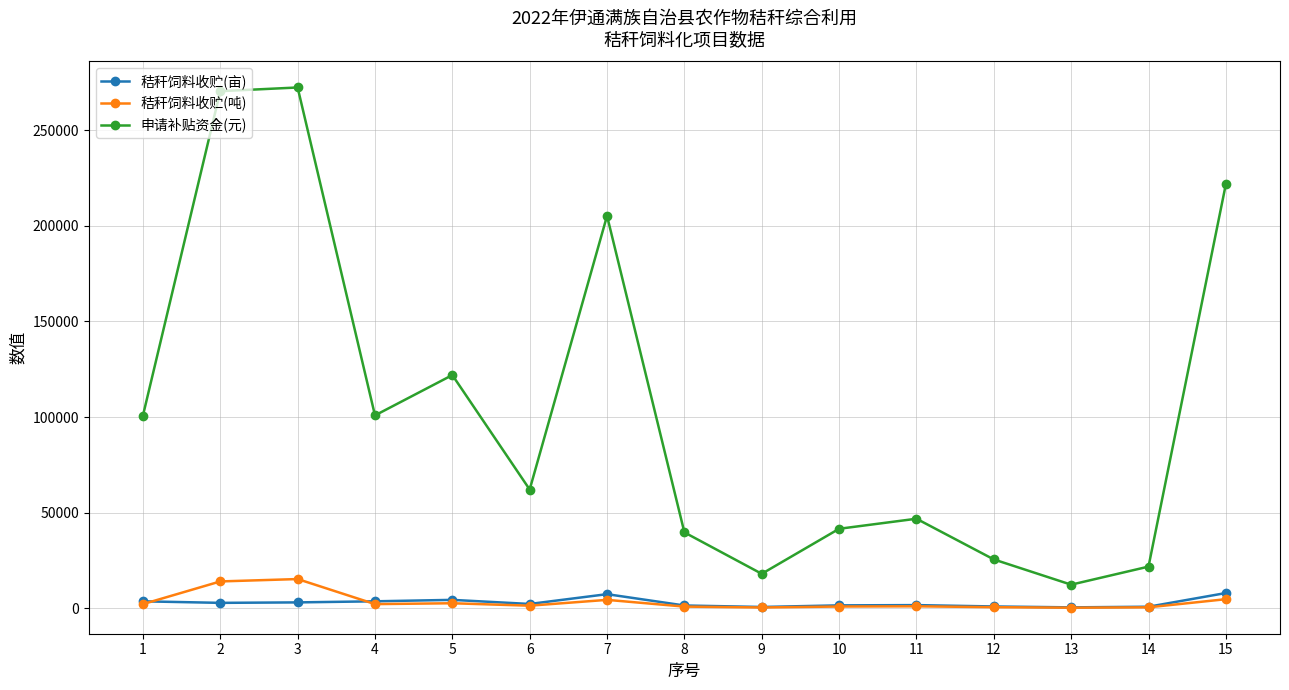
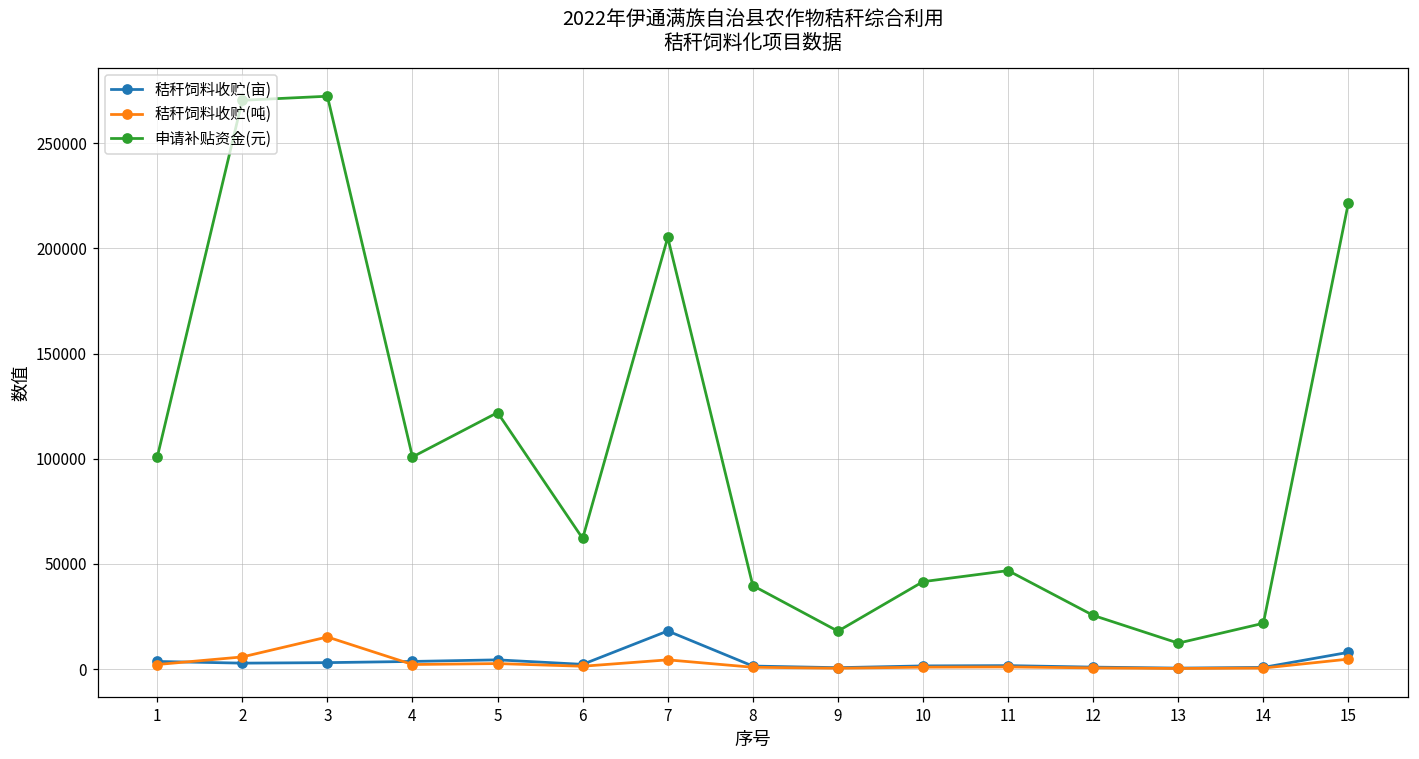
  {
    "秸秆饲料收贮(亩)": {
      "1": 4000,
      "2": 3000,
      "3": 3000,
      "4": 4000,
      "5": 4000,
-     "7": 7000,
+     "7": 18000,
      "15": 8000
    },
    "秸秆饲料收贮(吨)": {
      "1": 2000,
-     "2": 14000,
+     "2": 6000,
      "3": 15000,
      "4": 2000,
      "5": 3000,
      "7": 4000,
      "15": 5000
    },
    "申请补贴资金(元)": {
      "1": 101000,
      "3": 272000,
      "4": 101000,
      "5": 122000,
      "6": 62000,
      "7": 205000,
      "8": 40000,
      "9": 18000,
      "10": 42000,
      "11": 47000,
      "12": 26000,
      "13": 12000,
      "14": 22000,
      "15": 222000
    }
  }
